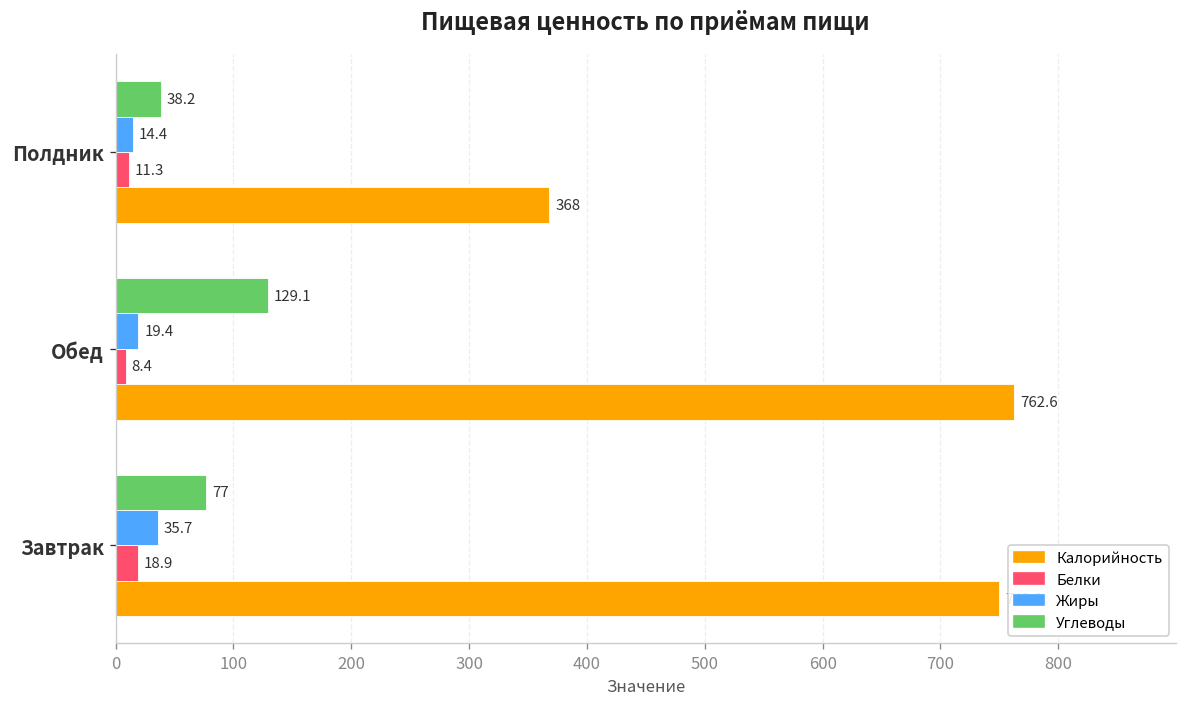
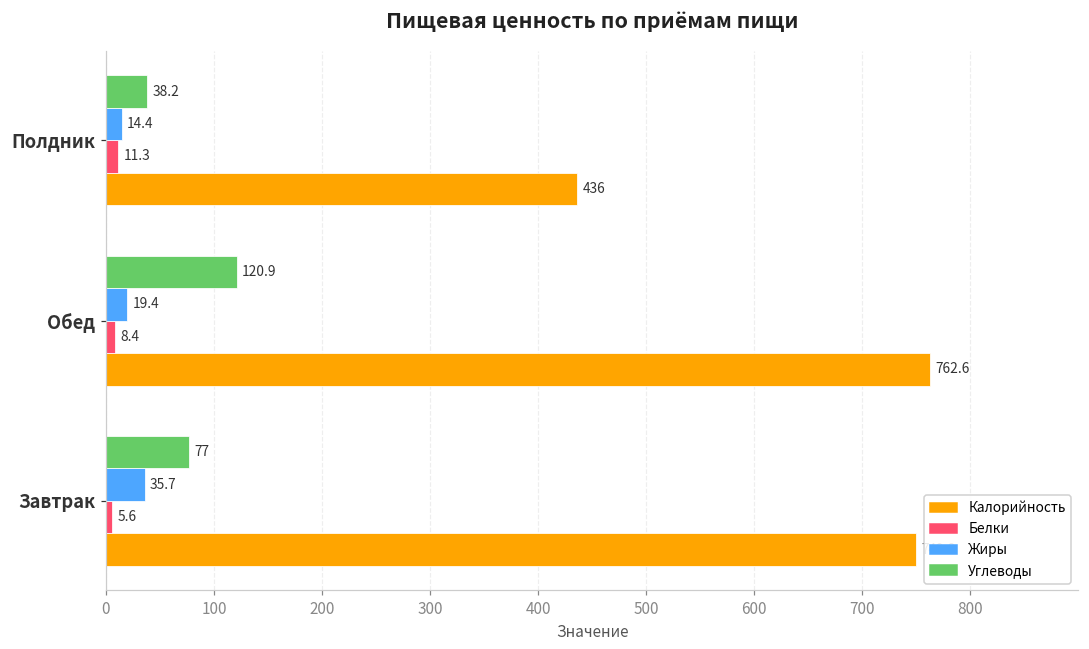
  {
    "Калорийность": {
-     "Полдник": 368,
+     "Полдник": 436,
      "Обед": 762.6
    },
    "Белки": {
      "Полдник": 11.3,
      "Обед": 8.4,
-     "Завтрак": 18.9
+     "Завтрак": 5.6
    },
    "Жиры": {
      "Полдник": 14.4,
      "Обед": 19.4,
      "Завтрак": 35.7
    },
    "Углеводы": {
      "Полдник": 38.2,
-     "Обед": 129.1,
+     "Обед": 120.9,
      "Завтрак": 77
    }
  }
